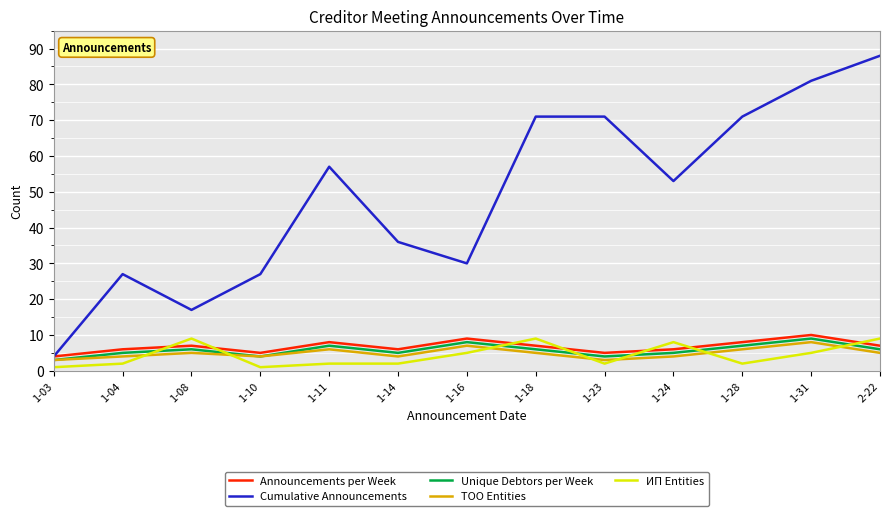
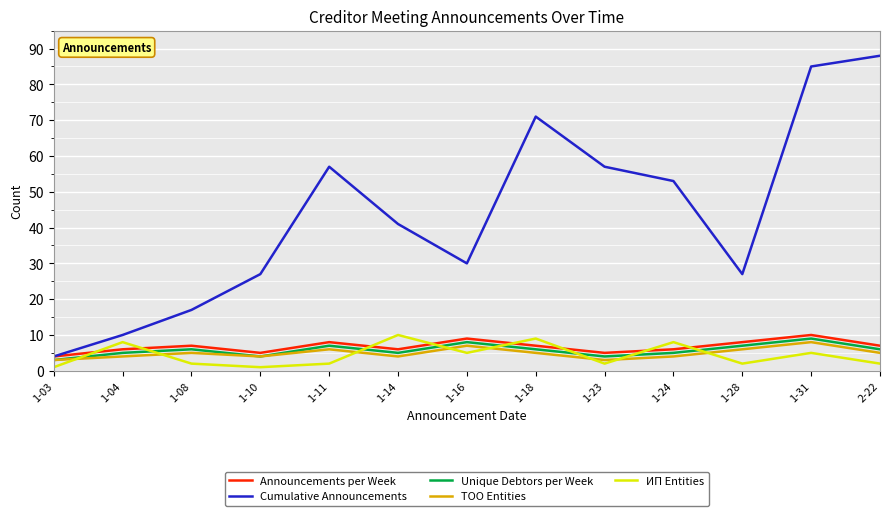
  {
    "Announcements per Week": {
      "1-04": 6,
      "1-08": 7,
      "1-10": 5,
      "1-11": 8,
      "1-14": 6,
      "1-16": 9,
      "1-18": 7,
      "1-23": 5,
      "1-24": 6,
      "1-28": 8,
      "1-31": 10,
      "2-22": 7
    },
    "Cumulative Announcements": {
-     "1-04": 27,
+     "1-04": 10,
      "1-08": 17,
      "1-10": 27,
      "1-11": 57,
-     "1-14": 36,
+     "1-14": 41,
      "1-16": 30,
      "1-18": 71,
-     "1-23": 71,
+     "1-23": 57,
      "1-24": 53,
-     "1-28": 71,
-     "1-31": 81,
+     "1-28": 27,
+     "1-31": 85,
      "2-22": 88
    },
    "Unique Debtors per Week": {
      "1-04": 5,
      "1-08": 6,
      "1-11": 7,
      "1-14": 5,
      "1-16": 8,
      "1-18": 6,
      "1-23": 4,
      "1-24": 5,
      "1-28": 7,
      "1-31": 9,
      "2-22": 6
    },
    "ТОО Entities": {
      "1-04": 4,
      "1-08": 5,
      "1-11": 6,
      "1-14": 4,
      "1-16": 7,
      "1-18": 5,
      "1-23": 3,
      "1-24": 4,
      "1-28": 6,
      "1-31": 8,
      "2-22": 5
    },
    "ИП Entities": {
      "1-03": 1,
-     "1-04": 2,
-     "1-08": 9,
+     "1-04": 8,
+     "1-08": 2,
      "1-10": 1,
      "1-11": 2,
-     "1-14": 2,
+     "1-14": 10,
      "1-16": 5,
      "1-18": 9,
      "1-23": 2,
      "1-24": 8,
      "1-28": 2,
      "1-31": 5,
-     "2-22": 9
+     "2-22": 2
    }
  }
